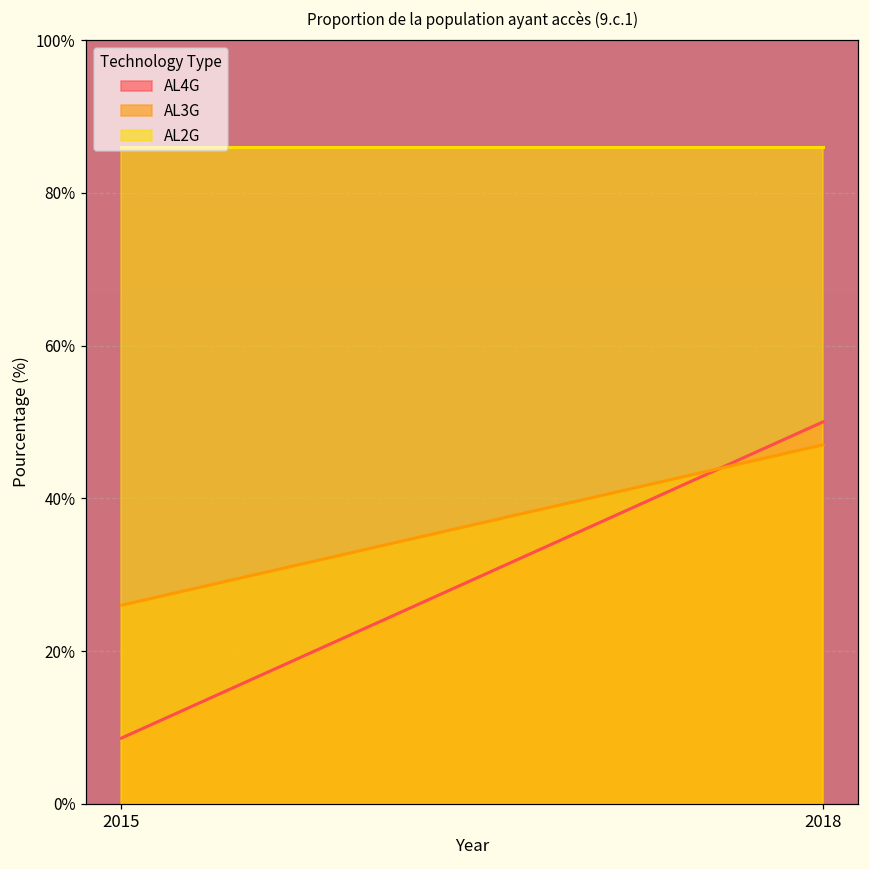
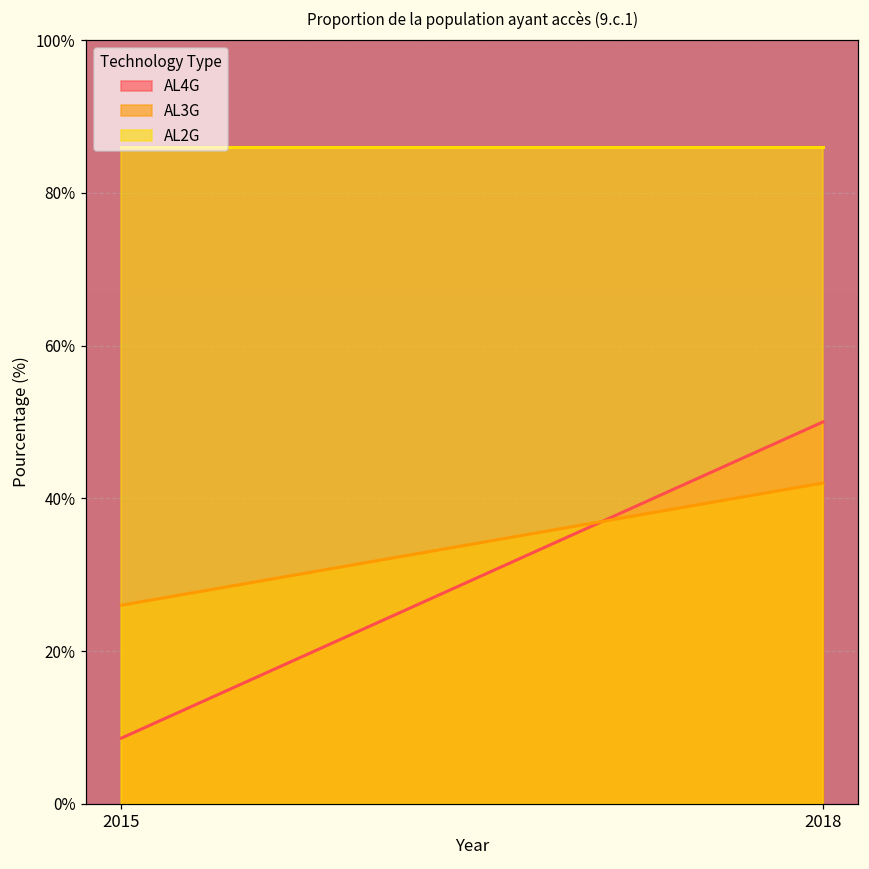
  {
    "AL4G": {
      "2015": "9%",
      "2018": "50%"
    },
    "AL3G": {
      "2015": "26%",
-     "2018": "47%"
+     "2018": "42%"
    },
    "AL2G": {
      "2015": "86%",
      "2018": "86%"
    }
  }
